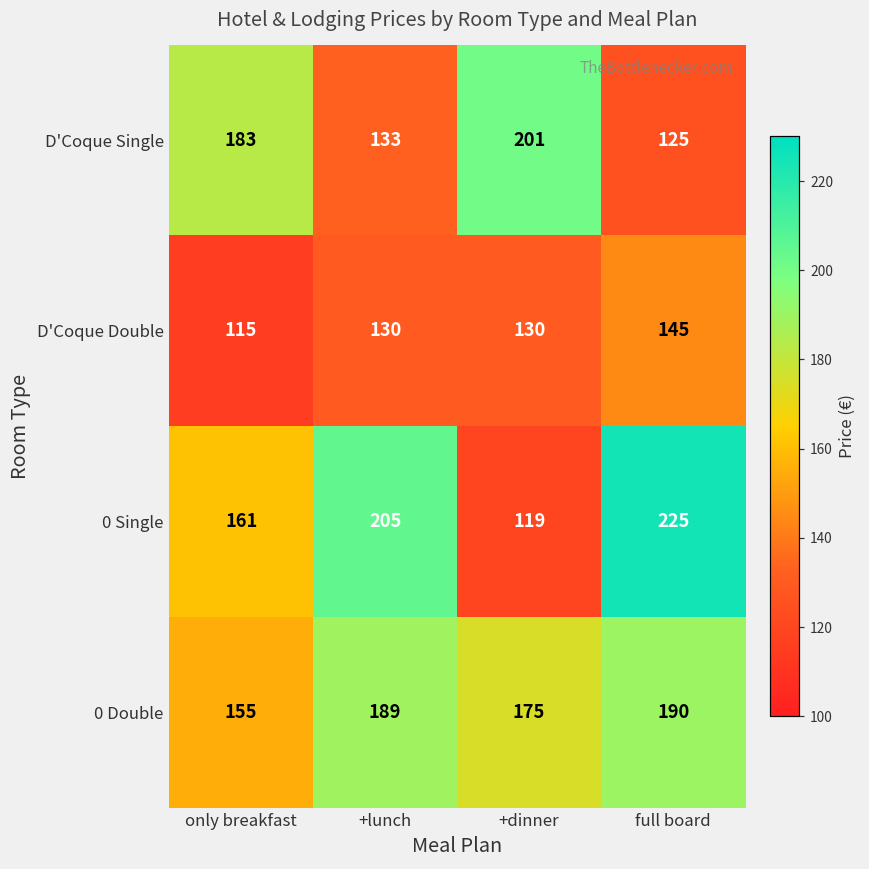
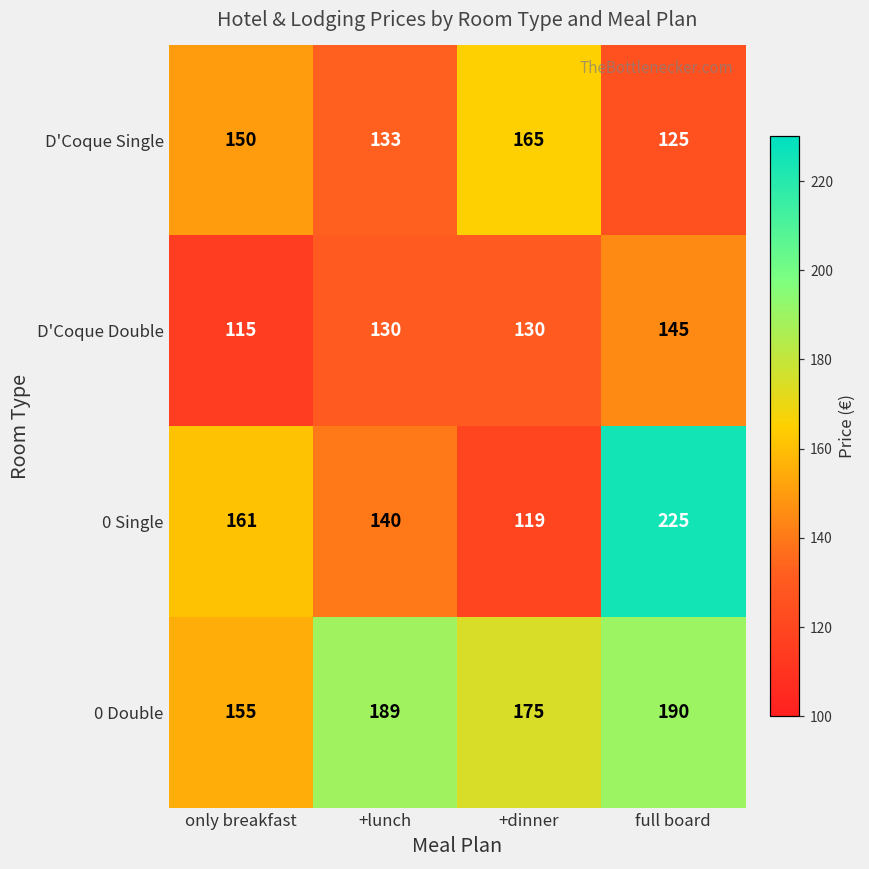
  {
    "D'Coque Single": {
-     "only breakfast": 183,
+     "only breakfast": 150,
      "+lunch": 133,
-     "+dinner": 201
+     "+dinner": 165
    },
    "D'Coque Double": {
      "only breakfast": 115,
      "+lunch": 130,
      "+dinner": 130,
      "full board": 145
    },
    "0 Single": {
      "only breakfast": 161,
-     "+lunch": 205,
+     "+lunch": 140,
      "+dinner": 119,
      "full board": 225
    },
    "0 Double": {
      "only breakfast": 155,
      "+lunch": 189,
      "+dinner": 175,
      "full board": 190
    }
  }
